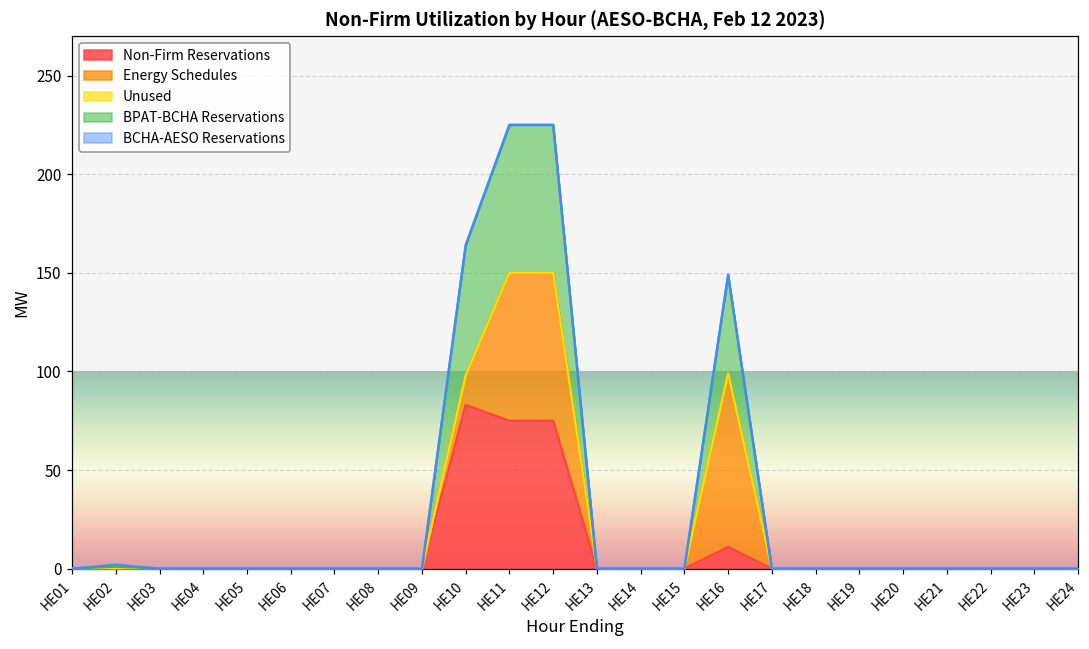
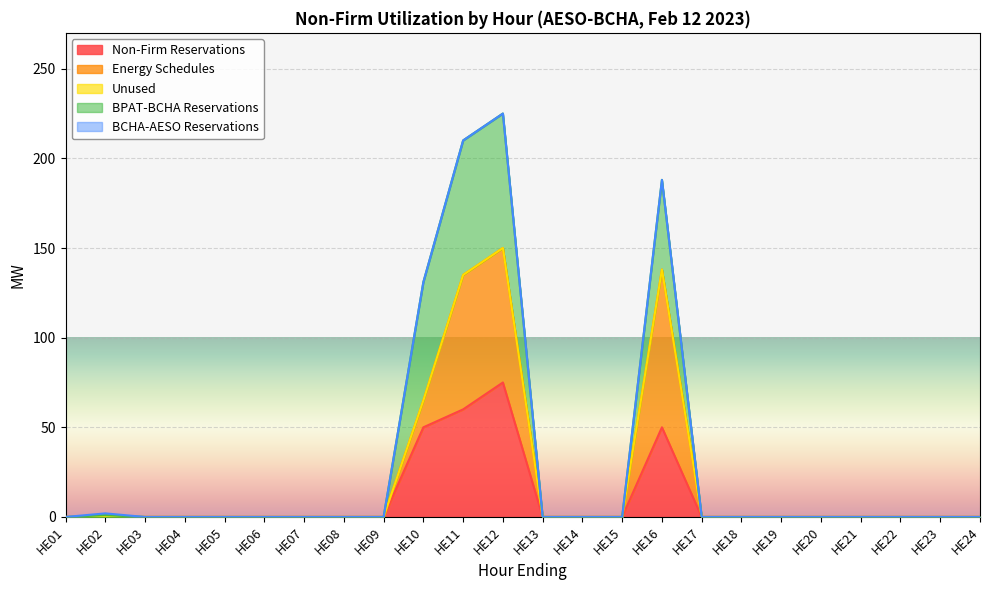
  {
    "Non-Firm Reservations": {
-     "HE10": 83,
-     "HE11": 75,
+     "HE10": 50,
+     "HE11": 60,
      "HE12": 75,
-     "HE16": 11
+     "HE16": 50
    }
  }
